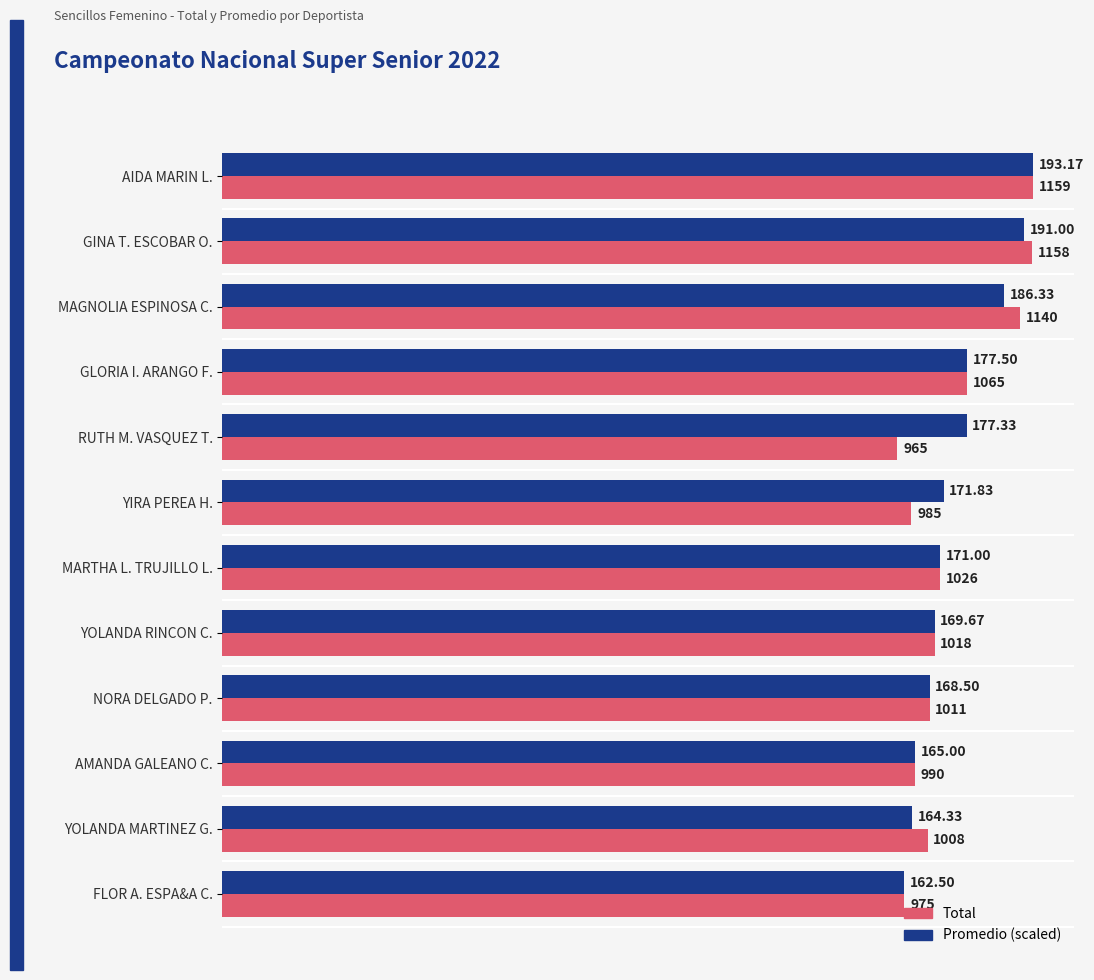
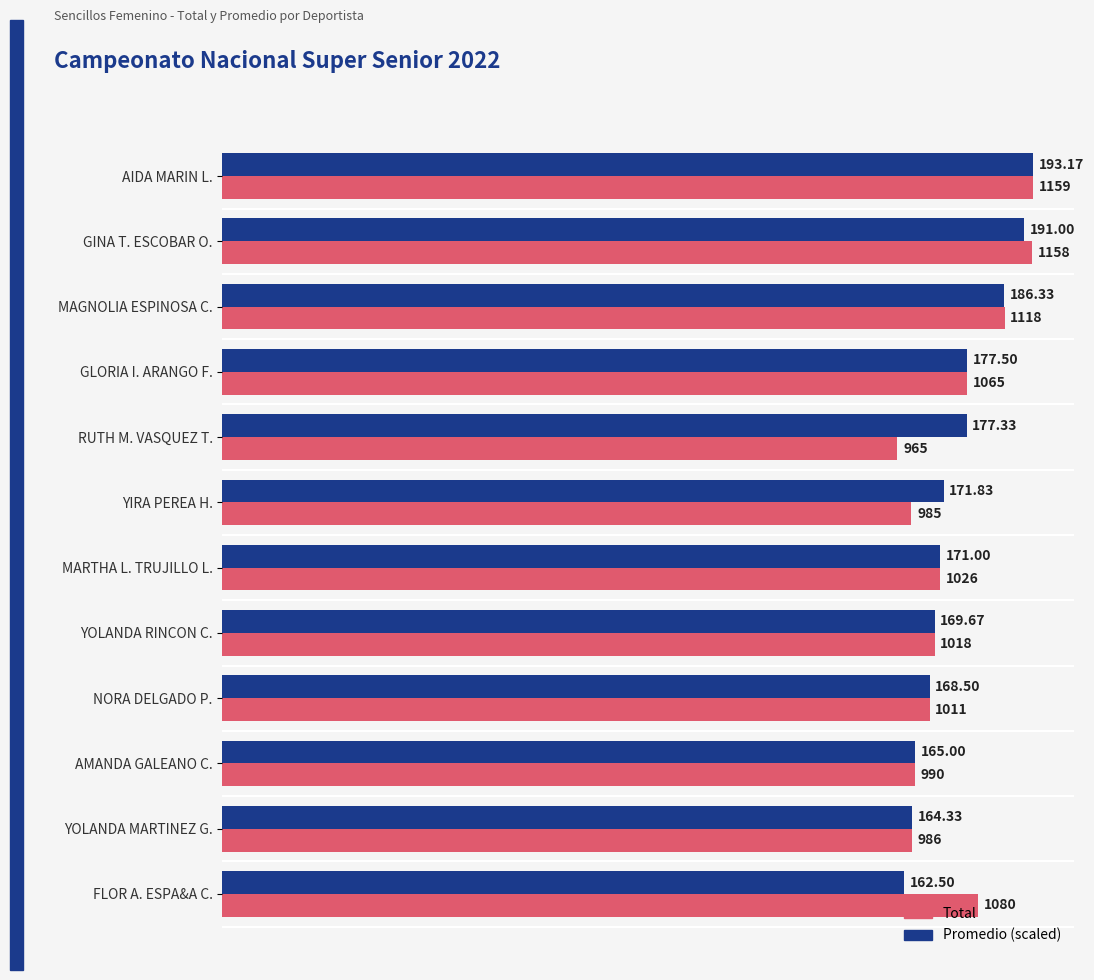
  {
    "Total": {
      "AIDA MARIN L.": 1159,
      "GINA T. ESCOBAR O.": 1158,
-     "MAGNOLIA ESPINOSA C.": 1140,
+     "MAGNOLIA ESPINOSA C.": 1118,
      "GLORIA I. ARANGO F.": 1065,
      "RUTH M. VASQUEZ T.": 965,
      "YIRA PEREA H.": 985,
      "MARTHA L. TRUJILLO L.": 1026,
      "YOLANDA RINCON C.": 1018,
      "NORA DELGADO P.": 1011,
      "AMANDA GALEANO C.": 990,
-     "YOLANDA MARTINEZ G.": 1008,
-     "FLOR A. ESPA&A C.": 975
+     "YOLANDA MARTINEZ G.": 986,
+     "FLOR A. ESPA&A C.": 1080
    }
  }
